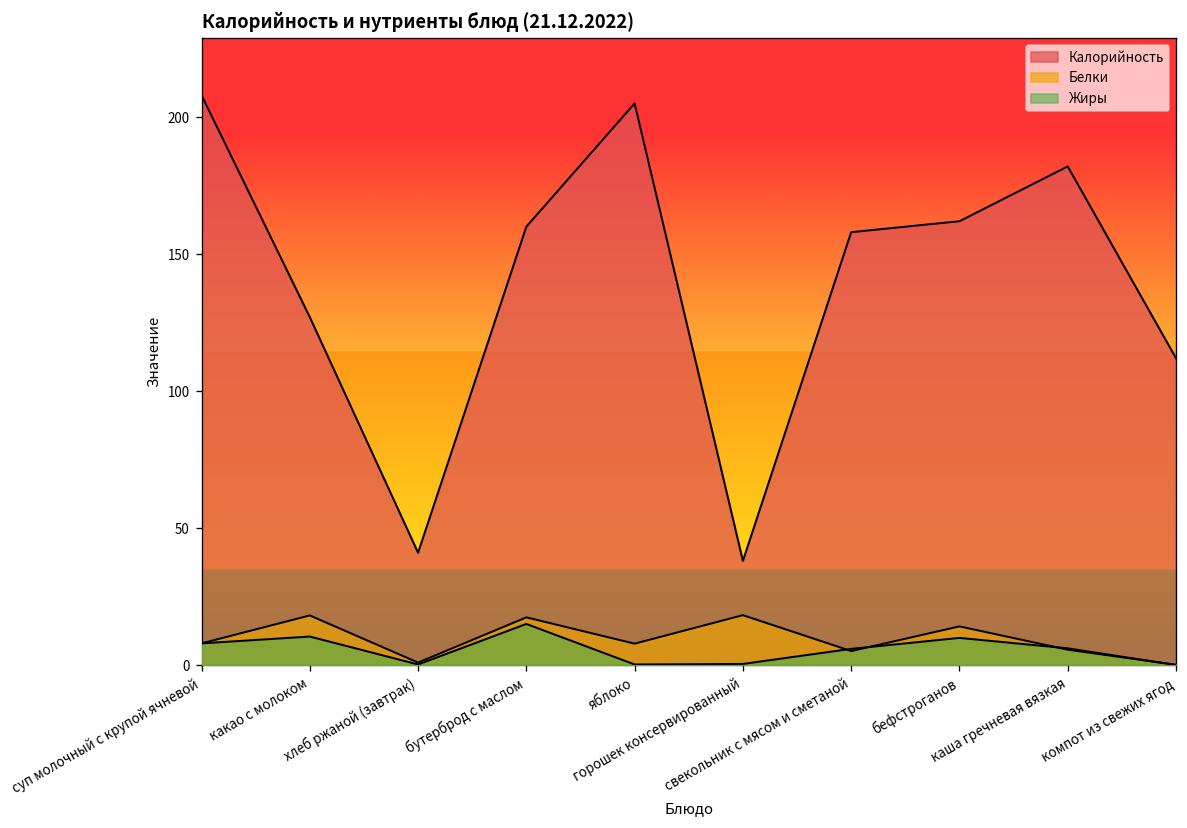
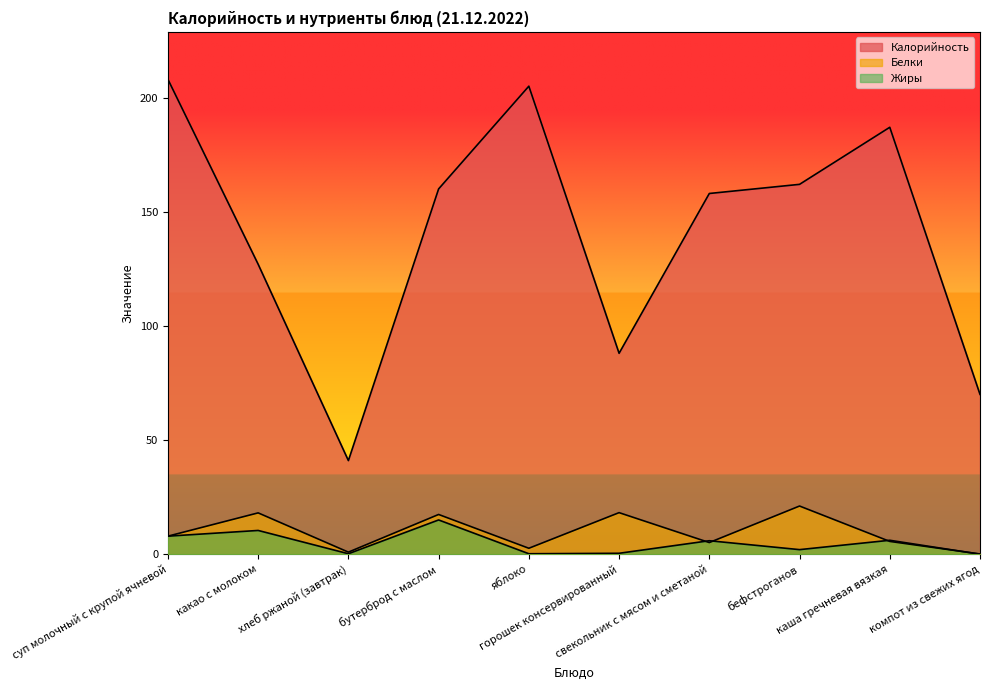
  {
    "Калорийность": {
      "суп молочный с крупой ячневой": 208,
      "какао с молоком": 127,
      "хлеб ржаной (завтрак)": 41,
      "бутерброд с маслом": 160,
      "яблоко": 205,
-     "горошек консервированный": 38,
+     "горошек консервированный": 88,
      "свекольник с мясом и сметаной": 158,
      "бефстроганов": 162,
-     "каша гречневая вязкая": 182,
-     "компот из свежих ягод": 112
+     "каша гречневая вязкая": 187,
+     "компот из свежих ягод": 70
    },
    "Белки": {
      "какао с молоком": 18,
      "бутерброд с маслом": 17,
-     "яблоко": 8,
+     "яблоко": 3,
      "горошек консервированный": 18,
-     "бефстроганов": 14
+     "бефстроганов": 21
    },
    "Жиры": {
      "какао с молоком": 10,
      "бутерброд с маслом": 15,
      "яблоко": 0,
      "горошек консервированный": 0,
-     "бефстроганов": 10
+     "бефстроганов": 2
    }
  }
